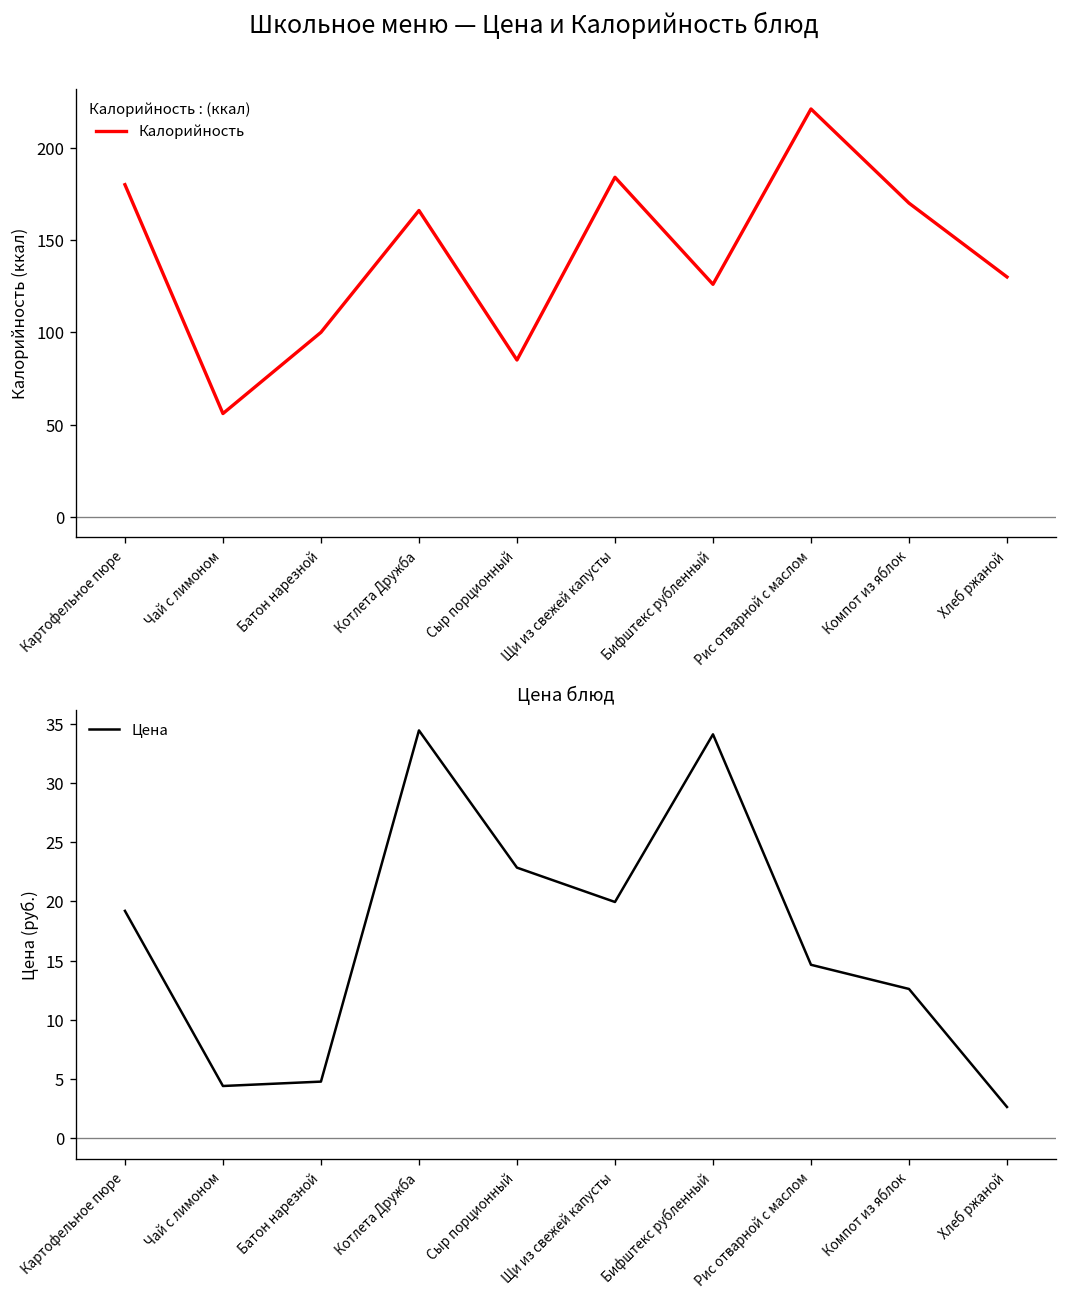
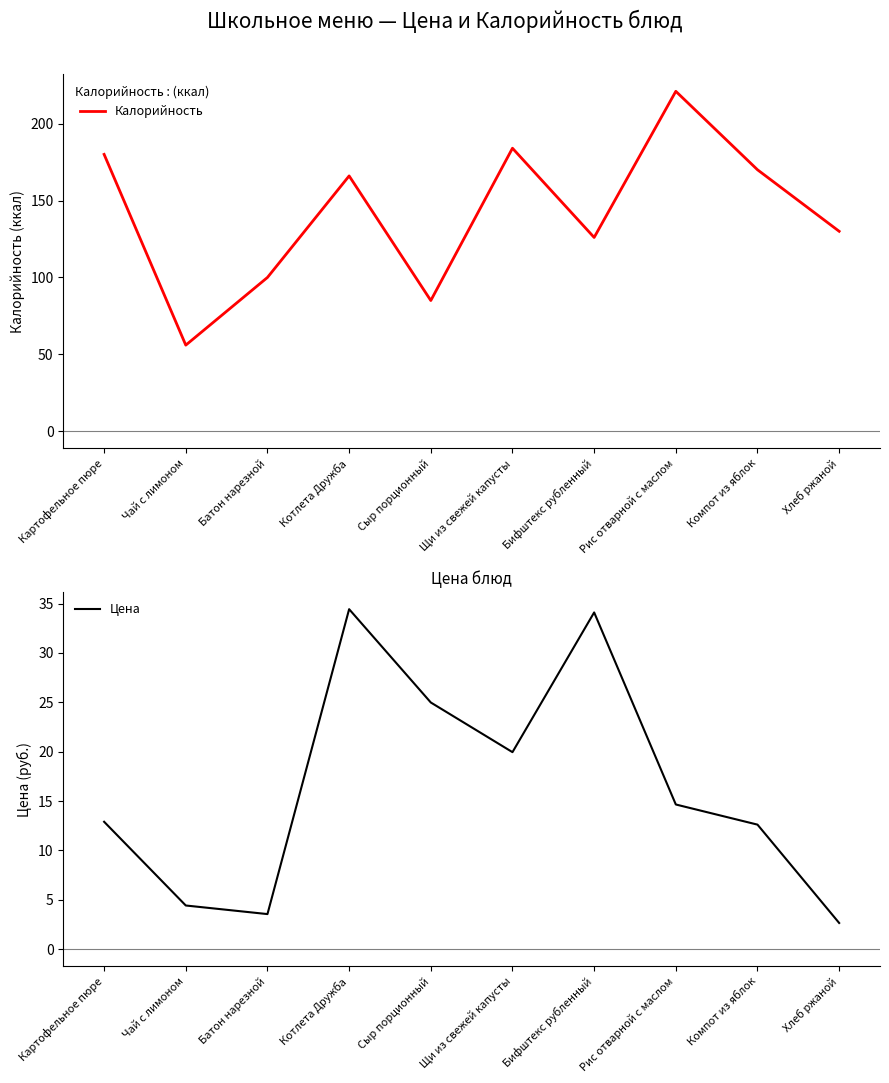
  {
    "Цена блюд": {
-     "Картофельное пюре": 19,
+     "Картофельное пюре": 13,
      "Чай с лимоном": 4,
-     "Батон нарезной": 5,
+     "Батон нарезной": 4,
      "Котлета Дружба": 34,
-     "Сыр порционный": 23,
+     "Сыр порционный": 25,
      "Щи из свежей капусты": 20,
      "Бифштекс рубленный": 34,
      "Рис отварной с маслом": 15,
      "Компот из яблок": 13,
      "Хлеб ржаной": 3
    }
  }
